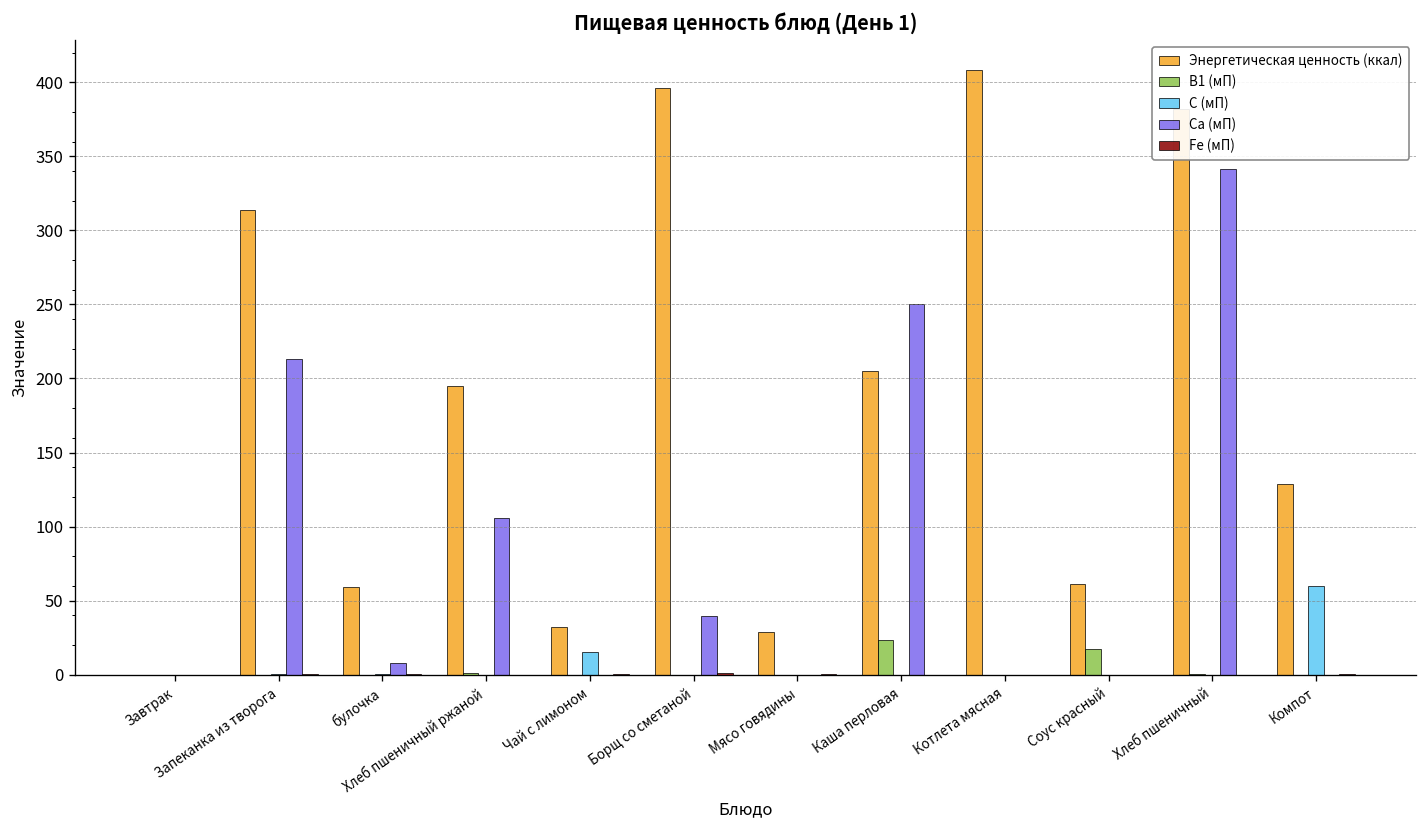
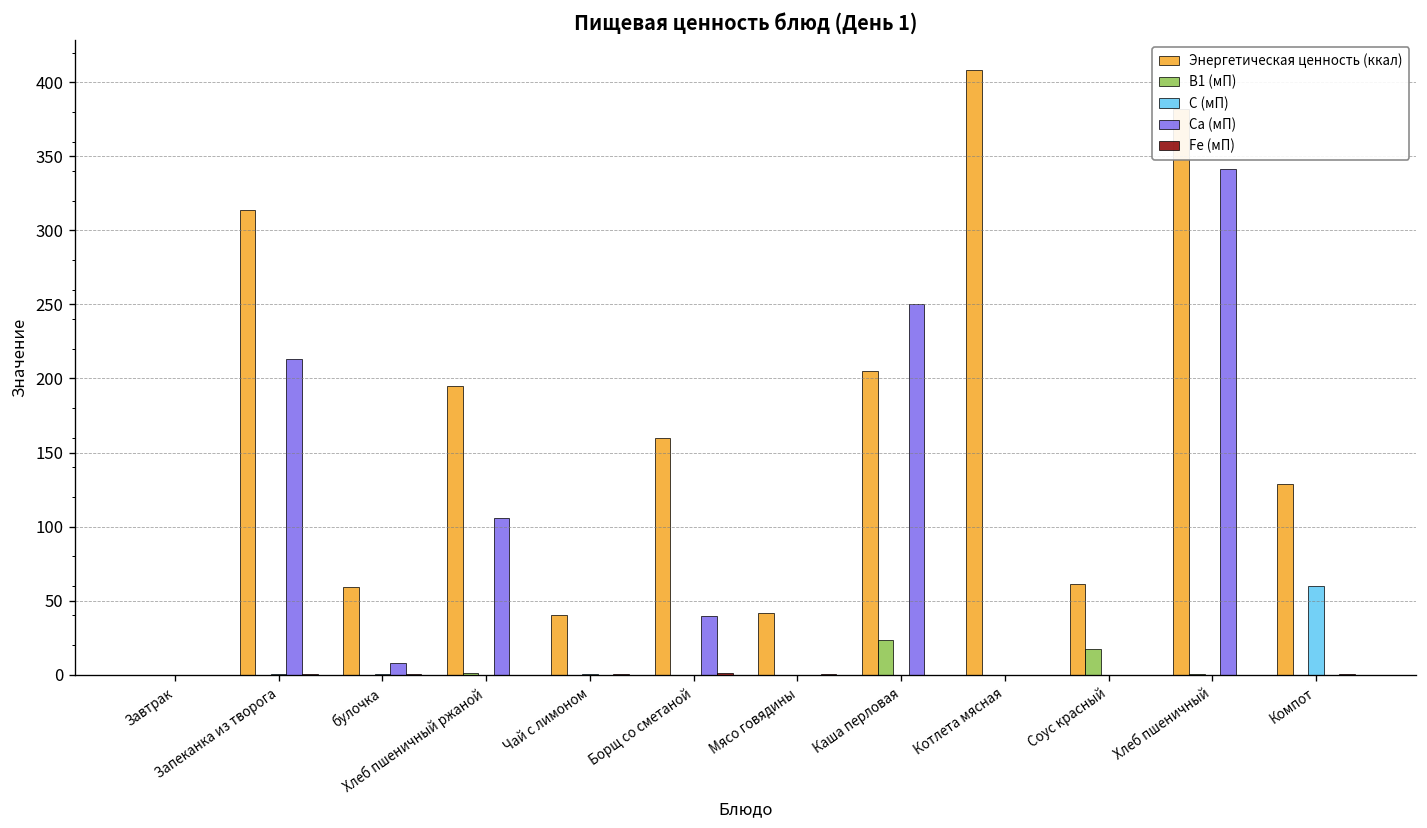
  {
    "Энергетическая ценность (ккал)": {
      "Завтрак": 0,
      "Запеканка из творога": 314,
      "булочка": 59,
      "Хлеб пшеничный ржаной": 195,
-     "Чай с лимоном": 32,
-     "Борщ со сметаной": 396,
-     "Мясо говядины": 29,
+     "Чай с лимоном": 40,
+     "Борщ со сметаной": 160,
+     "Мясо говядины": 42,
      "Каша перловая": 205,
      "Котлета мясная": 408,
      "Соус красный": 62,
      "Компот": 129
    },
    "B1 (мП)": {
      "Завтрак": 0,
      "Чай с лимоном": 0,
      "Борщ со сметаной": 0,
      "Мясо говядины": 0,
      "Каша перловая": 23,
      "Котлета мясная": 0,
      "Соус красный": 17
    },
    "С (мП)": {
      "Завтрак": 0,
      "Хлеб пшеничный ржаной": 0,
-     "Чай с лимоном": 15,
+     "Чай с лимоном": 1,
      "Борщ со сметаной": 0,
      "Мясо говядины": 0,
      "Каша перловая": 0,
      "Котлета мясная": 0,
      "Соус красный": 0,
      "Хлеб пшеничный": 0,
      "Компот": 60
    },
    "Ca (мП)": {
      "Завтрак": 0,
      "Запеканка из творога": 214,
      "булочка": 8,
      "Хлеб пшеничный ржаной": 106,
      "Чай с лимоном": 0,
      "Борщ со сметаной": 40,
      "Мясо говядины": 0,
      "Каша перловая": 250,
      "Котлета мясная": 0,
      "Соус красный": 0,
      "Хлеб пшеничный": 341,
      "Компот": 0
    },
    "Fe (мП)": {
      "Завтрак": 0,
      "Хлеб пшеничный ржаной": 0,
      "Каша перловая": 0,
      "Котлета мясная": 0,
      "Соус красный": 0,
      "Хлеб пшеничный": 0
    }
  }
